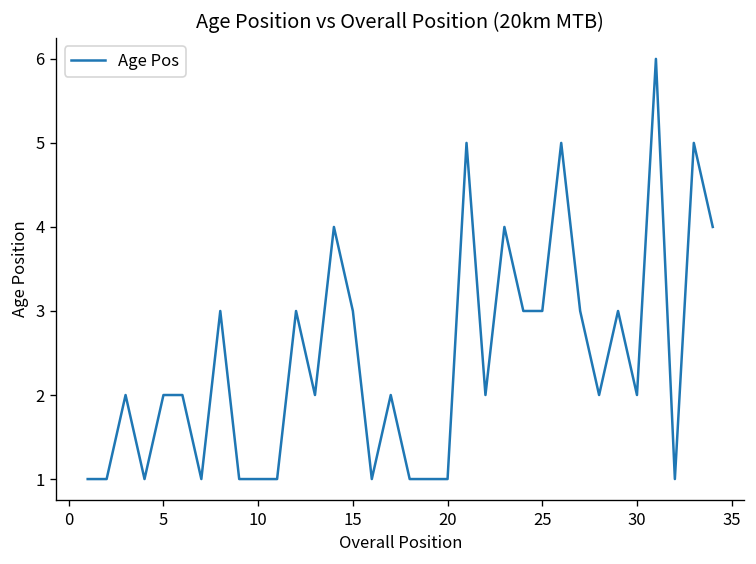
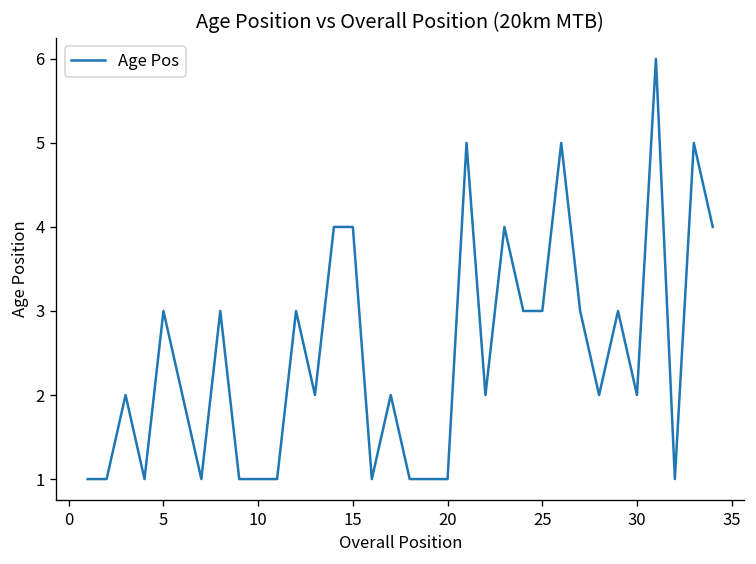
  {
-   "5": 2,
+   "5": 3,
    "10": 1,
-   "15": 3,
+   "15": 4,
    "20": 1,
    "25": 3,
    "30": 2
  }
